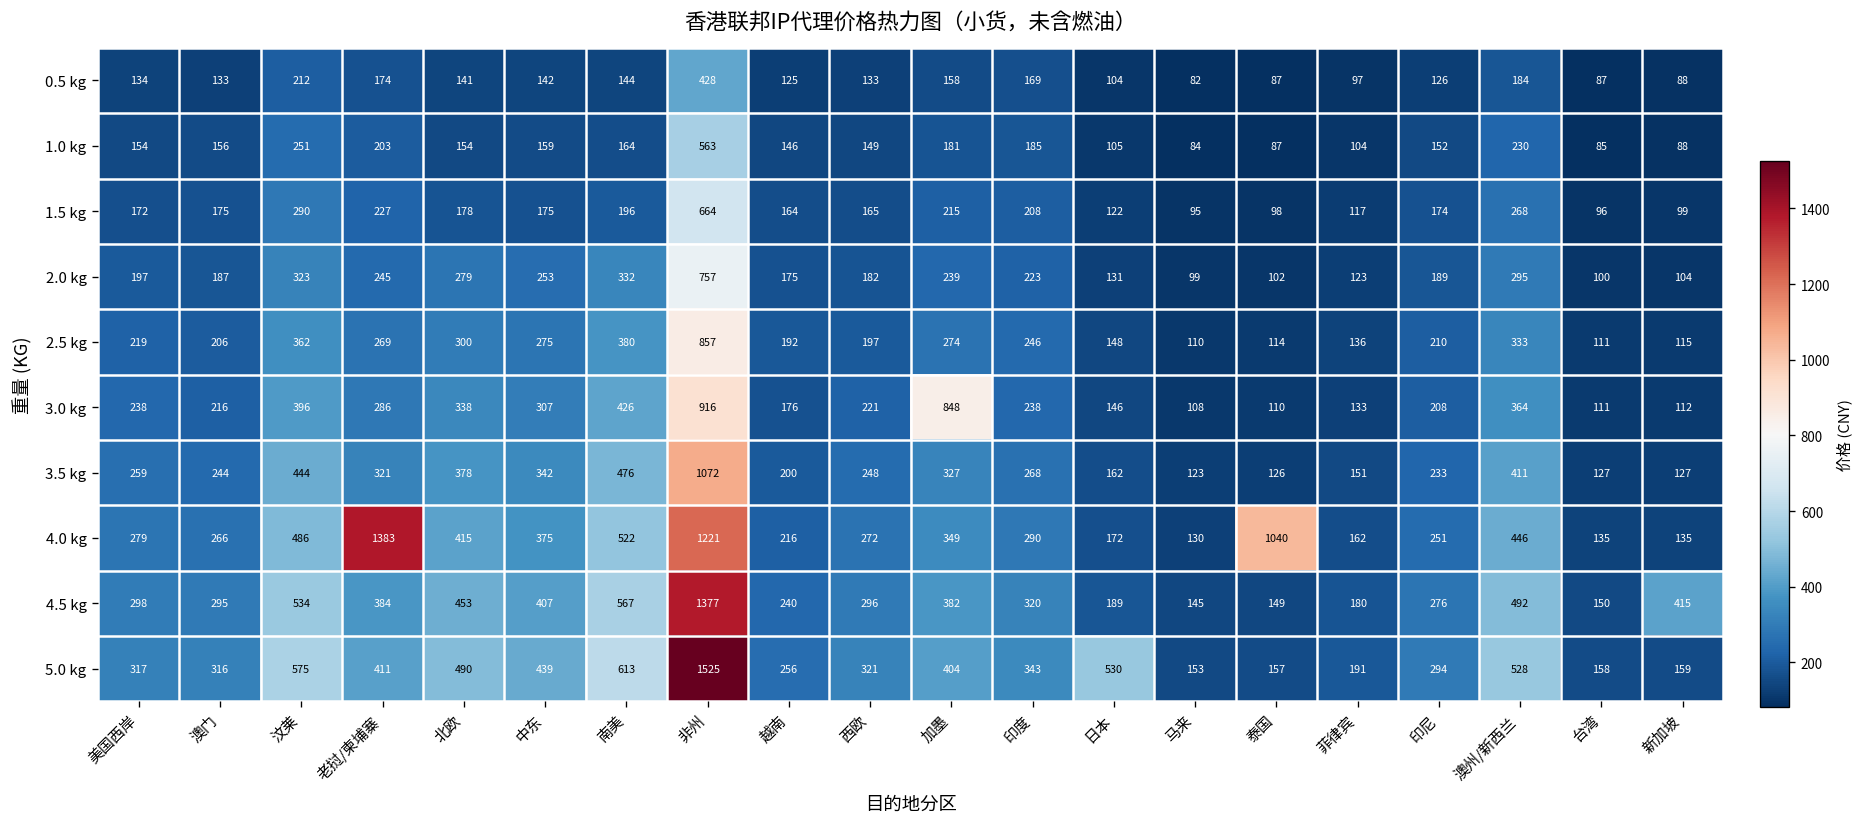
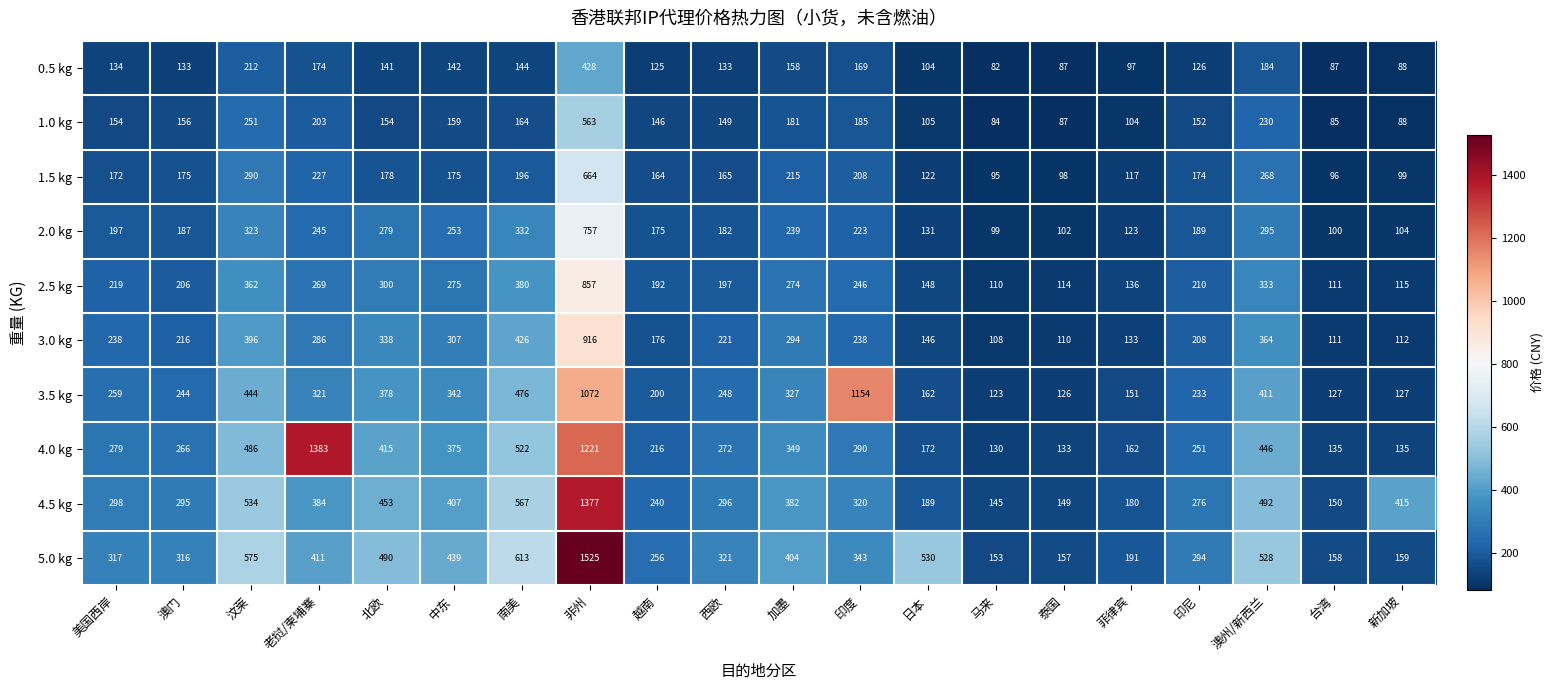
  {
    "0.5 kg": {
      "美国西岸": 134,
      "澳门": 133,
      "汶莱": 212,
      "老挝/柬埔寨": 174,
      "北欧": 141,
      "中东": 142,
      "南美": 144,
      "非州": 428,
      "越南": 125,
      "西欧": 133,
      "加墨": 158,
      "印度": 169,
      "日本": 104,
      "马来": 82,
      "泰国": 87,
      "菲律宾": 97,
      "印尼": 126,
      "澳州/新西兰": 184,
      "台湾": 87,
      "新加坡": 88
    },
    "1.0 kg": {
      "美国西岸": 154,
      "澳门": 156,
      "汶莱": 251,
      "老挝/柬埔寨": 203,
      "北欧": 154,
      "中东": 159,
      "南美": 164,
      "非州": 563,
      "越南": 146,
      "西欧": 149,
      "加墨": 181,
      "印度": 185,
      "日本": 105,
      "马来": 84,
      "泰国": 87,
      "菲律宾": 104,
      "印尼": 152,
      "澳州/新西兰": 230,
      "台湾": 85,
      "新加坡": 88
    },
    "1.5 kg": {
      "美国西岸": 172,
      "澳门": 175,
      "汶莱": 290,
      "老挝/柬埔寨": 227,
      "北欧": 178,
      "中东": 175,
      "南美": 196,
      "非州": 664,
      "越南": 164,
      "西欧": 165,
      "加墨": 215,
      "印度": 208,
      "日本": 122,
      "马来": 95,
      "泰国": 98,
      "菲律宾": 117,
      "印尼": 174,
      "澳州/新西兰": 268,
      "台湾": 96,
      "新加坡": 99
    },
    "2.0 kg": {
      "美国西岸": 197,
      "澳门": 187,
      "汶莱": 323,
      "老挝/柬埔寨": 245,
      "北欧": 279,
      "中东": 253,
      "南美": 332,
      "非州": 757,
      "越南": 175,
      "西欧": 182,
      "加墨": 239,
      "印度": 223,
      "日本": 131,
      "马来": 99,
      "泰国": 102,
      "菲律宾": 123,
      "印尼": 189,
      "澳州/新西兰": 295,
      "台湾": 100,
      "新加坡": 104
    },
    "2.5 kg": {
      "美国西岸": 219,
      "澳门": 206,
      "汶莱": 362,
      "老挝/柬埔寨": 269,
      "北欧": 300,
      "中东": 275,
      "南美": 380,
      "非州": 857,
      "越南": 192,
      "西欧": 197,
      "加墨": 274,
      "印度": 246,
      "日本": 148,
      "马来": 110,
      "泰国": 114,
      "菲律宾": 136,
      "印尼": 210,
      "澳州/新西兰": 333,
      "台湾": 111,
      "新加坡": 115
    },
    "3.0 kg": {
      "美国西岸": 238,
      "澳门": 216,
      "汶莱": 396,
      "老挝/柬埔寨": 286,
      "北欧": 338,
      "中东": 307,
      "南美": 426,
      "非州": 916,
      "越南": 176,
      "西欧": 221,
-     "加墨": 848,
+     "加墨": 294,
      "印度": 238,
      "日本": 146,
      "马来": 108,
      "泰国": 110,
      "菲律宾": 133,
      "印尼": 208,
      "澳州/新西兰": 364,
      "台湾": 111,
      "新加坡": 112
    },
    "3.5 kg": {
      "美国西岸": 259,
      "澳门": 244,
      "汶莱": 444,
      "老挝/柬埔寨": 321,
      "北欧": 378,
      "中东": 342,
      "南美": 476,
      "非州": 1072,
      "越南": 200,
      "西欧": 248,
      "加墨": 327,
-     "印度": 268,
+     "印度": 1154,
      "日本": 162,
      "马来": 123,
      "泰国": 126,
      "菲律宾": 151,
      "印尼": 233,
      "澳州/新西兰": 411,
      "台湾": 127,
      "新加坡": 127
    },
    "4.0 kg": {
      "美国西岸": 279,
      "澳门": 266,
      "汶莱": 486,
      "老挝/柬埔寨": 1383,
      "北欧": 415,
      "中东": 375,
      "南美": 522,
      "非州": 1221,
      "越南": 216,
      "西欧": 272,
      "加墨": 349,
      "印度": 290,
      "日本": 172,
      "马来": 130,
-     "泰国": 1040,
+     "泰国": 133,
      "菲律宾": 162,
      "印尼": 251,
      "澳州/新西兰": 446,
      "台湾": 135,
      "新加坡": 135
    },
    "4.5 kg": {
      "美国西岸": 298,
      "澳门": 295,
      "汶莱": 534,
      "老挝/柬埔寨": 384,
      "北欧": 453,
      "中东": 407,
      "南美": 567,
      "非州": 1377,
      "越南": 240,
      "西欧": 296,
      "加墨": 382,
      "印度": 320,
      "日本": 189,
      "马来": 145,
      "泰国": 149,
      "菲律宾": 180,
      "印尼": 276,
      "澳州/新西兰": 492,
      "台湾": 150,
      "新加坡": 415
    },
    "5.0 kg": {
      "美国西岸": 317,
      "澳门": 316,
      "汶莱": 575,
      "老挝/柬埔寨": 411,
      "北欧": 490,
      "中东": 439,
      "南美": 613,
      "非州": 1525,
      "越南": 256,
      "西欧": 321,
      "加墨": 404,
      "印度": 343,
      "日本": 530,
      "马来": 153,
      "泰国": 157,
      "菲律宾": 191,
      "印尼": 294,
      "澳州/新西兰": 528,
      "台湾": 158,
      "新加坡": 159
    }
  }
